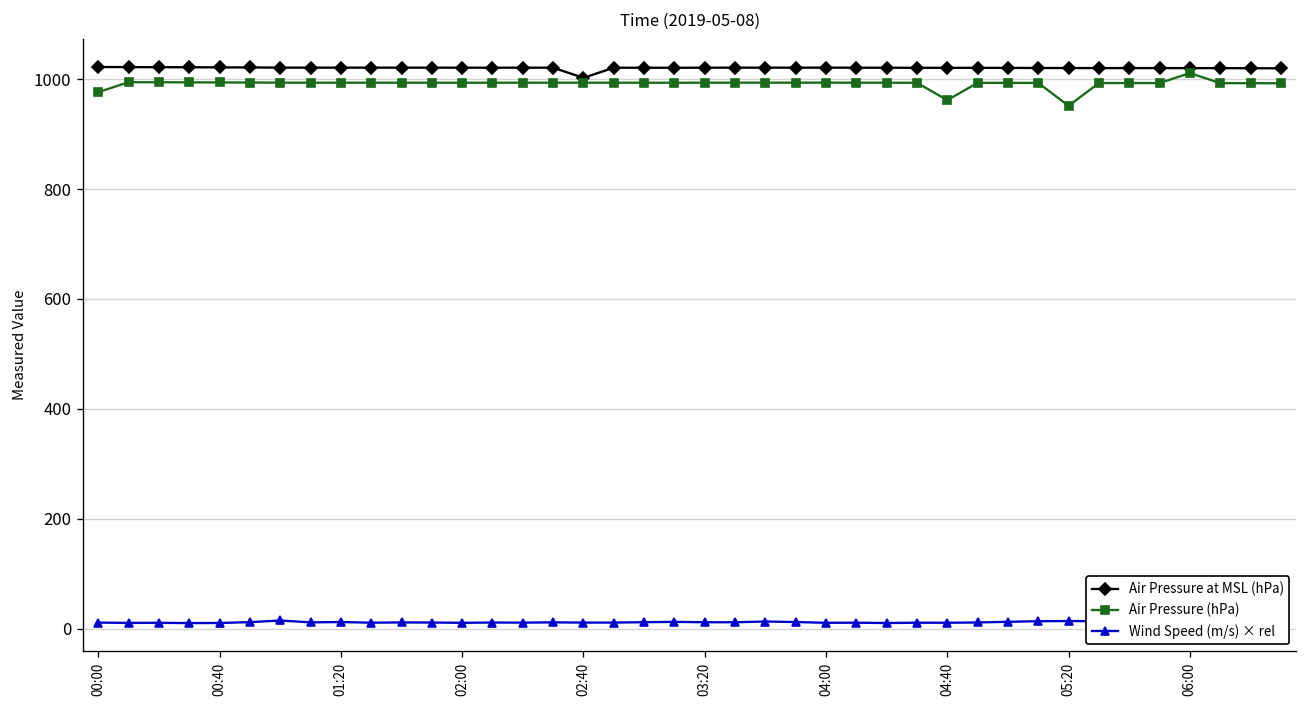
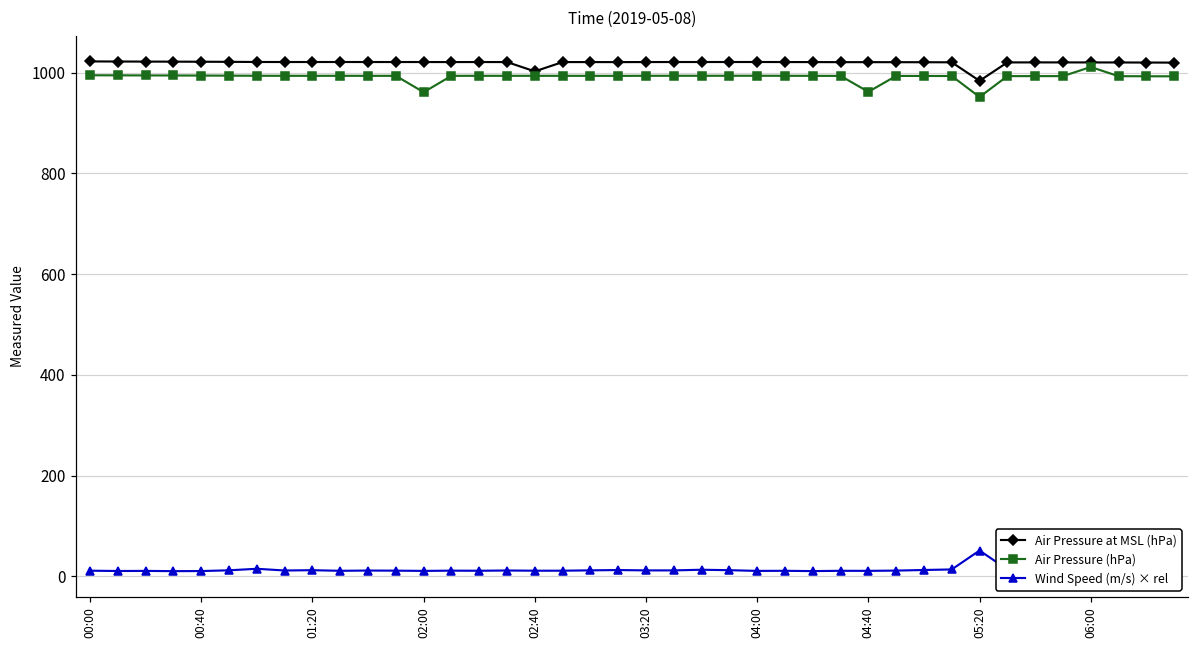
  {
    "Air Pressure at MSL (hPa)": {
      "00:00": 1020,
      "00:40": 1020,
      "01:20": 1020,
      "02:00": 1020,
      "02:40": 1000,
      "03:20": 1020,
      "04:00": 1020,
      "04:40": 1020,
-     "05:20": 1020,
+     "05:20": 980,
      "06:00": 1020
    },
    "Air Pressure (hPa)": {
-     "00:00": 980,
+     "00:00": 990,
      "00:40": 990,
      "01:20": 990,
-     "02:00": 990,
+     "02:00": 960,
      "02:40": 990,
      "03:20": 990,
      "04:00": 990,
      "04:40": 960,
      "05:20": 950,
      "06:00": 1010
    },
    "Wind Speed (m/s) × rel": {
      "00:00": 10,
      "00:40": 10,
      "01:20": 10,
      "02:00": 10,
      "02:40": 10,
      "03:20": 10,
      "04:00": 10,
      "04:40": 10,
-     "05:20": 10
+     "05:20": 50
    }
  }
